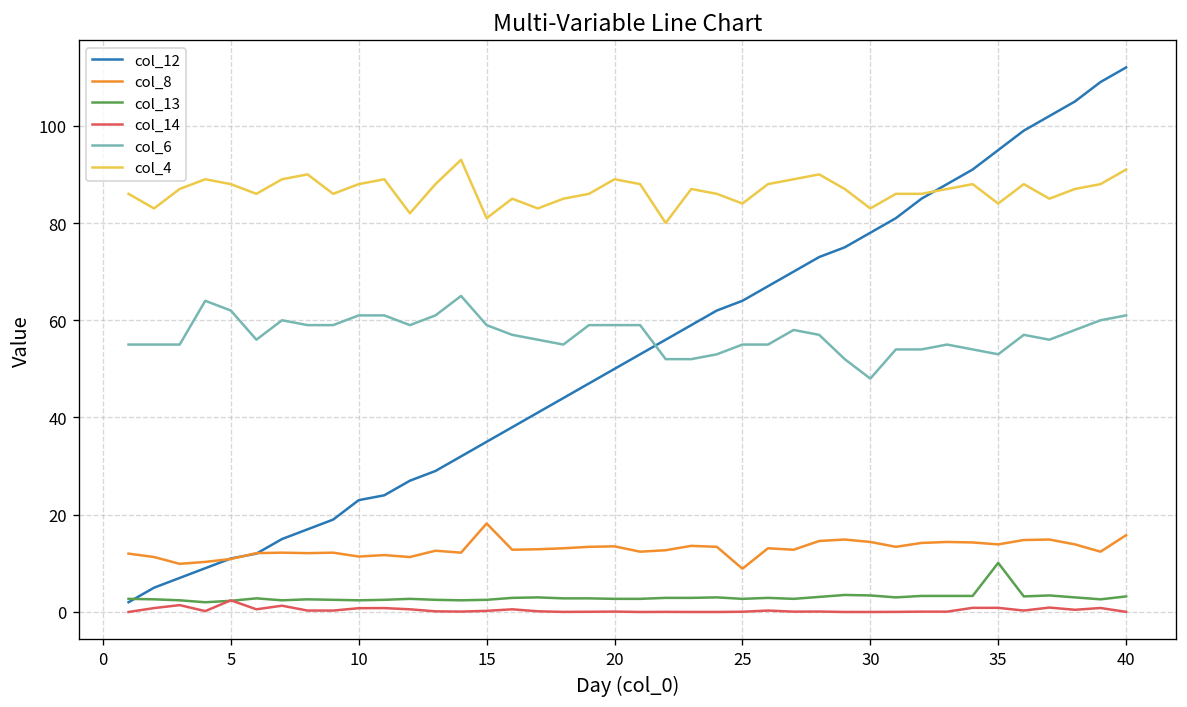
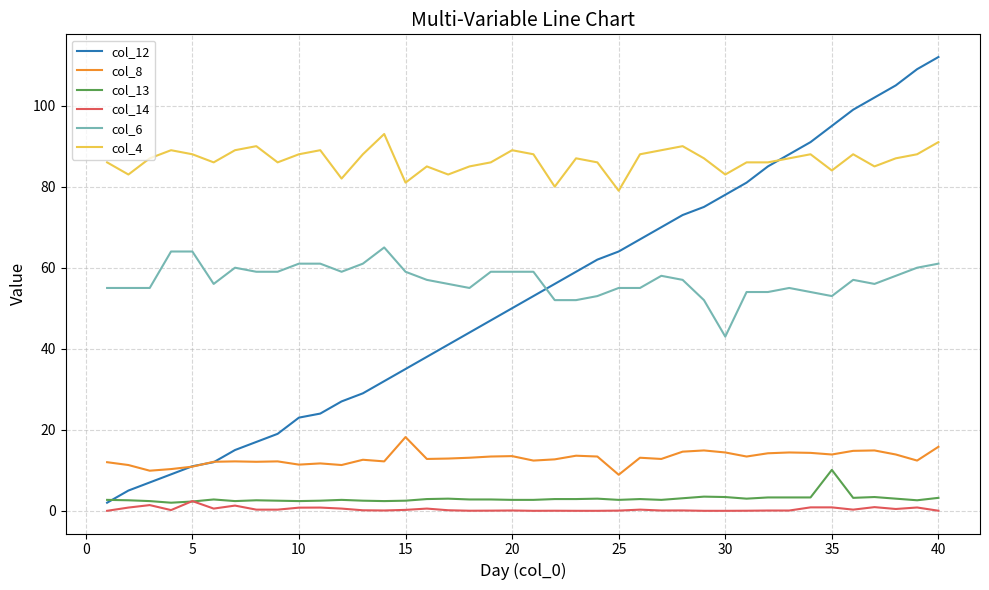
  {
    "col_12": {
      "10": 23,
      "15": 35,
      "20": 50,
      "25": 64,
      "30": 78,
      "35": 95,
      "40": 112
    },
    "col_8": {
      "10": 11,
      "15": 18,
      "20": 14,
      "25": 9,
      "30": 14,
      "35": 14,
      "40": 16
    },
    "col_13": {
      "10": 2,
      "15": 3,
      "20": 3,
      "25": 3,
      "30": 3,
      "35": 10,
      "40": 3
    },
    "col_14": {
      "10": 1,
      "15": 0,
      "20": 0,
      "25": 0,
      "30": 0,
      "35": 1,
      "40": 0
    },
    "col_6": {
-     "5": 62,
+     "5": 64,
      "10": 61,
      "15": 59,
      "20": 59,
      "25": 55,
-     "30": 48,
+     "30": 43,
      "35": 53,
      "40": 61
    },
    "col_4": {
      "5": 88,
      "10": 88,
      "15": 81,
      "20": 89,
-     "25": 84,
+     "25": 79,
      "30": 83,
      "35": 84,
      "40": 91
    }
  }
